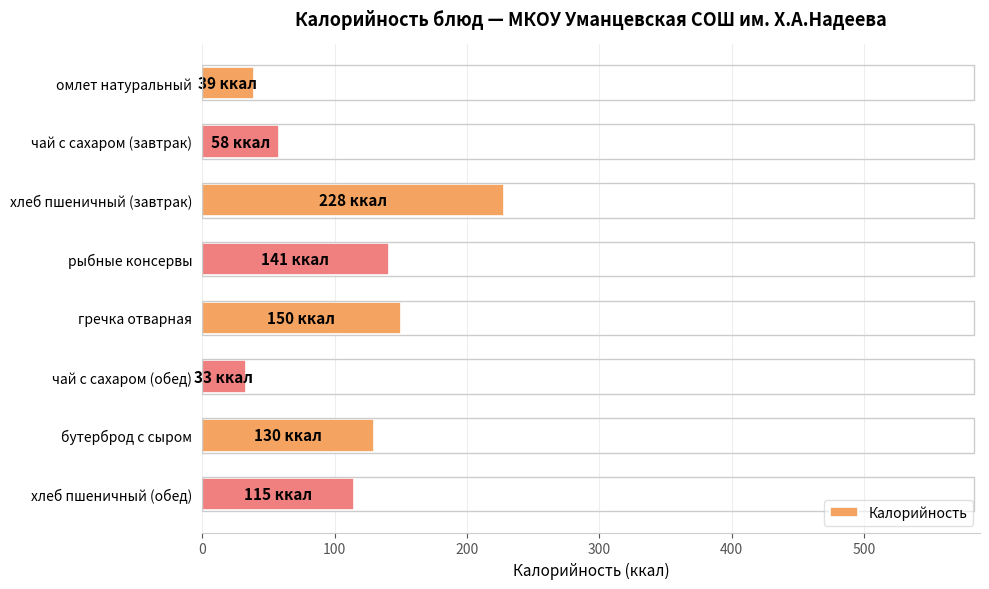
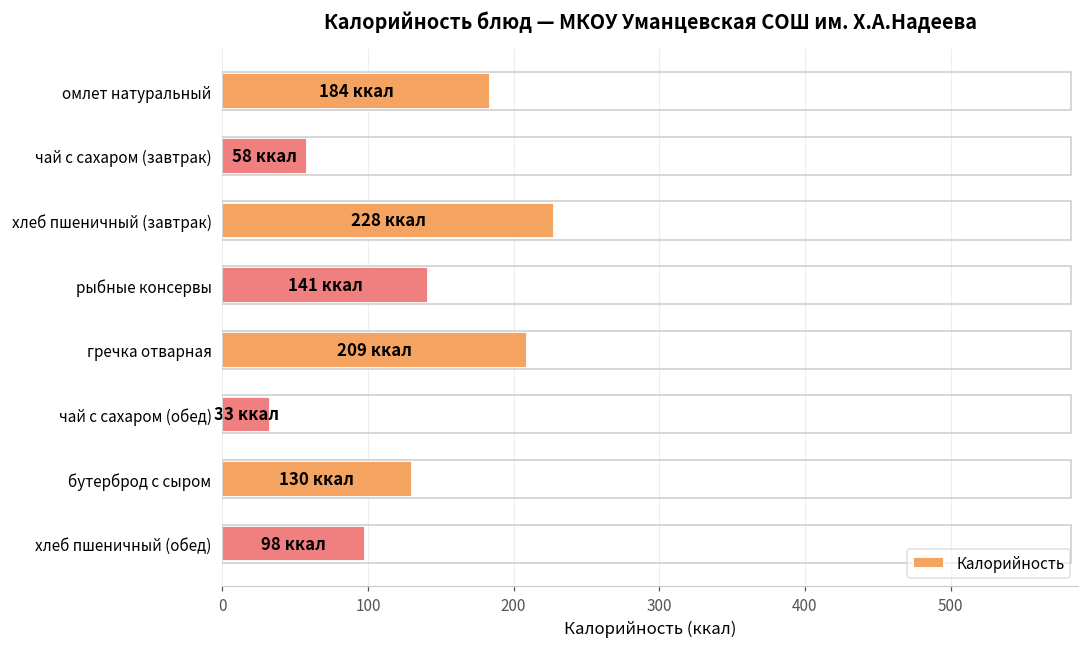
  {
-   "омлет натуральный": 39,
+   "омлет натуральный": 184,
    "чай с сахаром (завтрак)": 58,
    "хлеб пшеничный (завтрак)": 228,
    "рыбные консервы": 141,
-   "гречка отварная": 150,
+   "гречка отварная": 209,
    "чай с сахаром (обед)": 33,
    "бутерброд с сыром": 130,
-   "хлеб пшеничный (обед)": 115
+   "хлеб пшеничный (обед)": 98
  }
